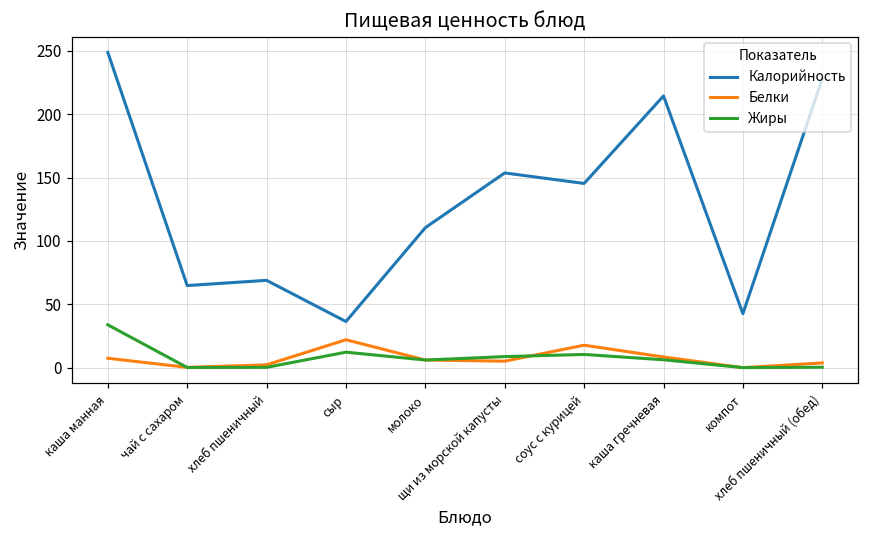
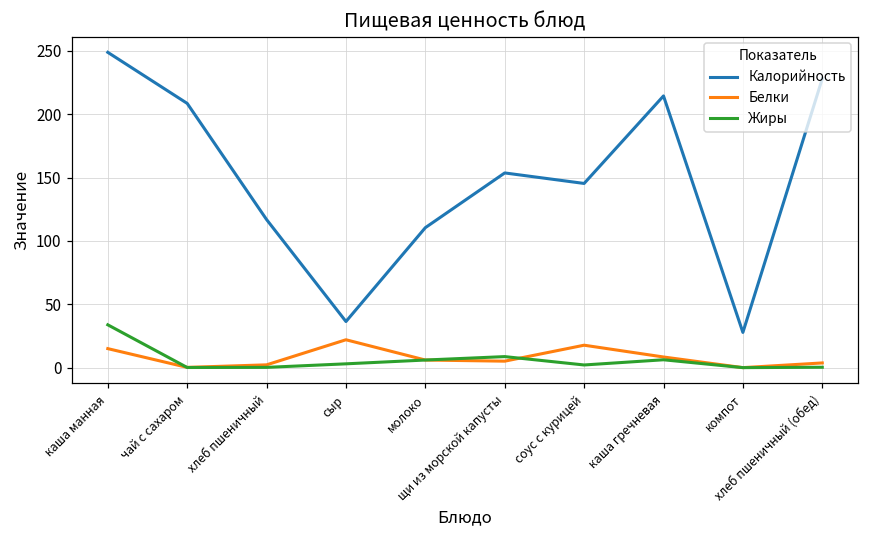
  {
    "Калорийность": {
      "каша манная": 249,
-     "чай с сахаром": 65,
-     "хлеб пшеничный": 69,
+     "чай с сахаром": 209,
+     "хлеб пшеничный": 117,
      "сыр": 36,
      "молоко": 111,
      "щи из морской капусты": 154,
      "соус с курицей": 145,
      "каша гречневая": 215,
-     "компот": 43
+     "компот": 28
    },
    "Белки": {
-     "каша манная": 7,
+     "каша манная": 15,
      "сыр": 22,
      "щи из морской капусты": 5,
      "соус с курицей": 18,
      "каша гречневая": 8,
      "хлеб пшеничный (обед)": 4
    },
    "Жиры": {
      "каша манная": 34,
-     "сыр": 12,
+     "сыр": 3,
      "щи из морской капусты": 9,
-     "соус с курицей": 10,
+     "соус с курицей": 2,
      "каша гречневая": 6,
      "хлеб пшеничный (обед)": 0
    }
  }
